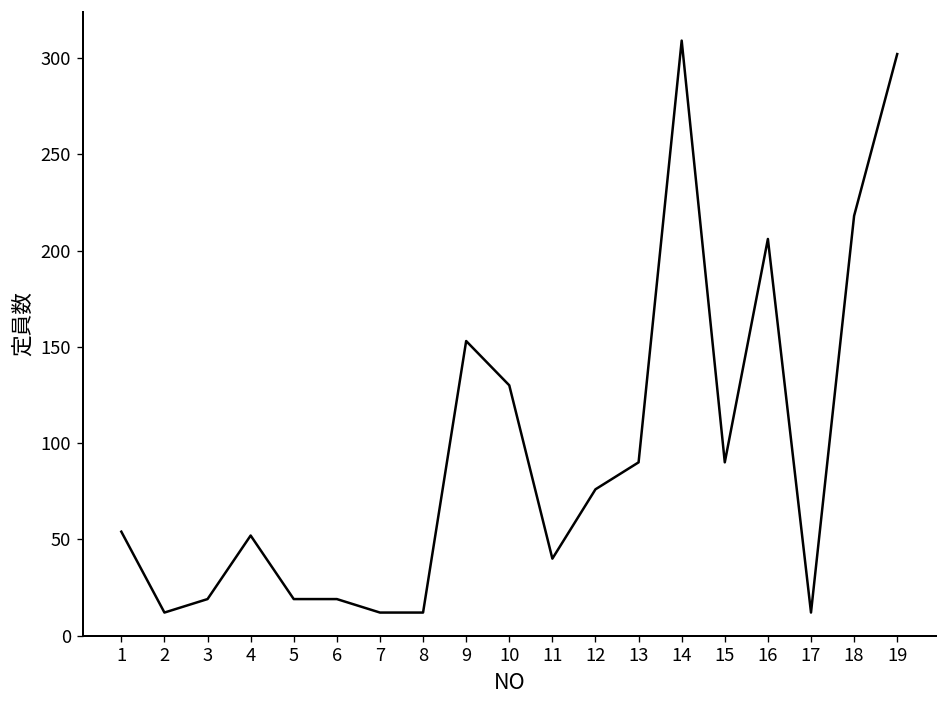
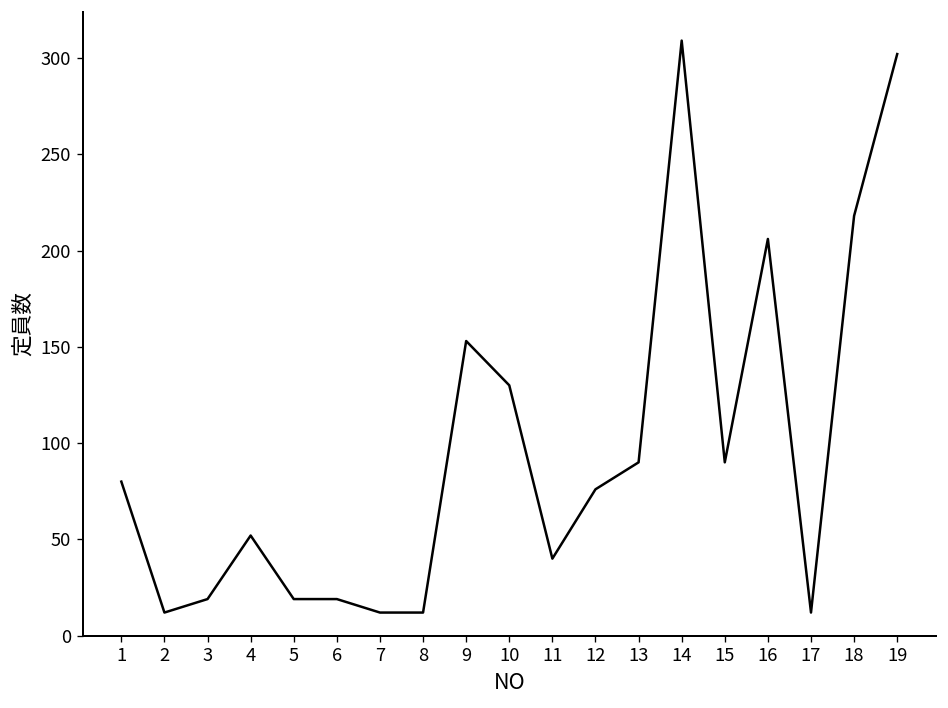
  {
-   "1": 54,
+   "1": 80,
    "2": 12,
    "3": 19,
    "4": 52,
    "5": 19,
    "6": 19,
    "7": 12,
    "8": 12,
    "9": 153,
    "10": 130,
    "11": 40,
    "12": 76,
    "13": 90,
    "14": 309,
    "15": 90,
    "16": 206,
    "17": 12,
    "18": 218,
    "19": 302
  }
